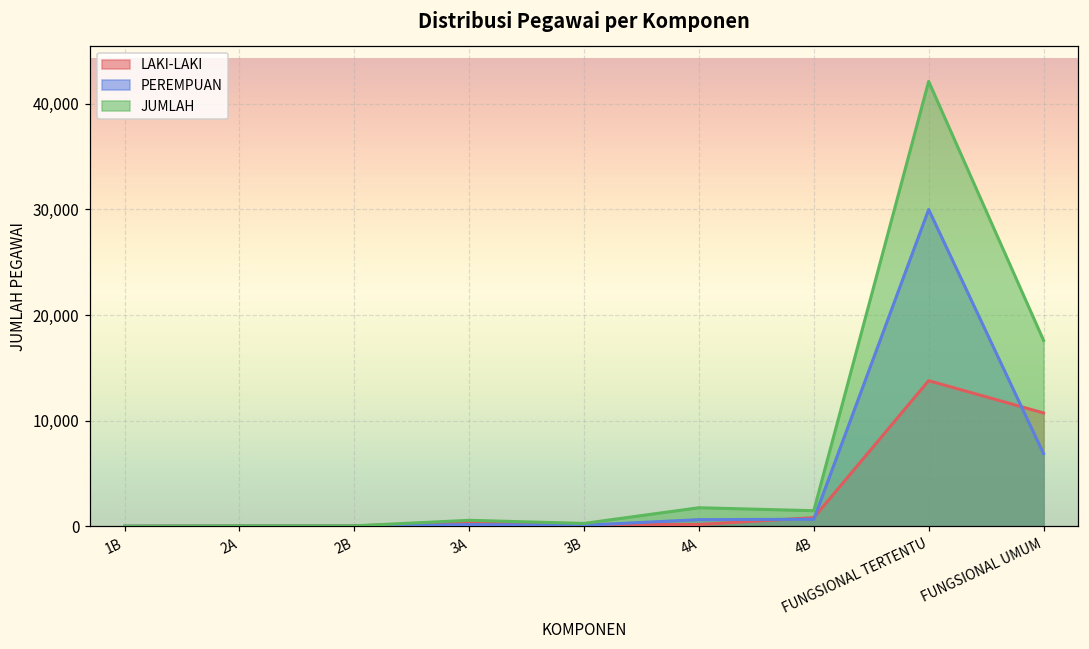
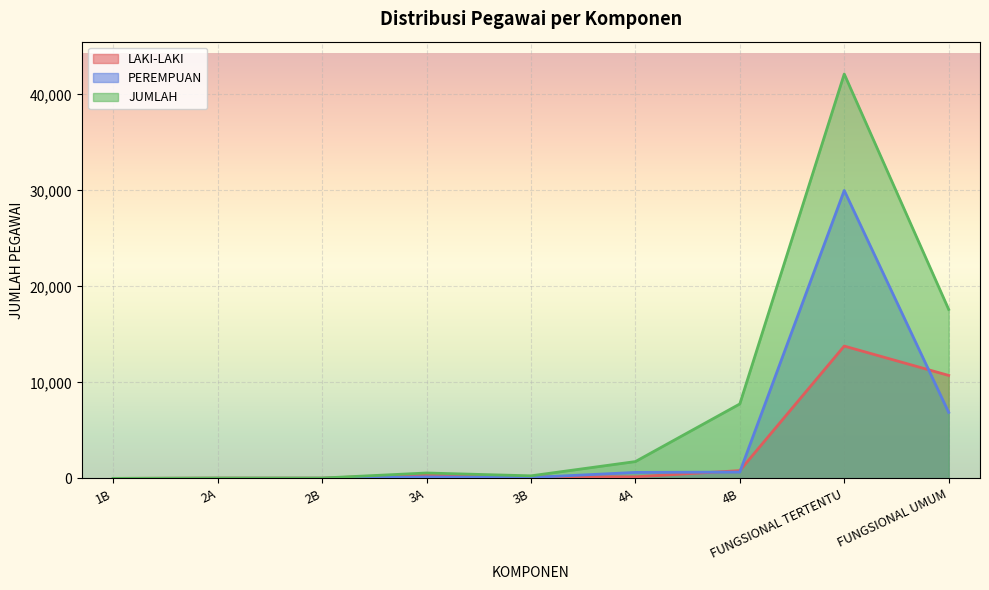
  {
    "LAKI-LAKI": {
      "4A": "0",
      "FUNGSIONAL TERTENTU": "14,000",
      "FUNGSIONAL UMUM": "11,000"
    },
    "PEREMPUAN": {
      "4A": "1,000",
      "FUNGSIONAL TERTENTU": "30,000",
      "FUNGSIONAL UMUM": "7,000"
    },
    "JUMLAH": {
      "4A": "2,000",
-     "4B": "1,000",
+     "4B": "8,000",
      "FUNGSIONAL TERTENTU": "42,000",
      "FUNGSIONAL UMUM": "18,000"
    }
  }
